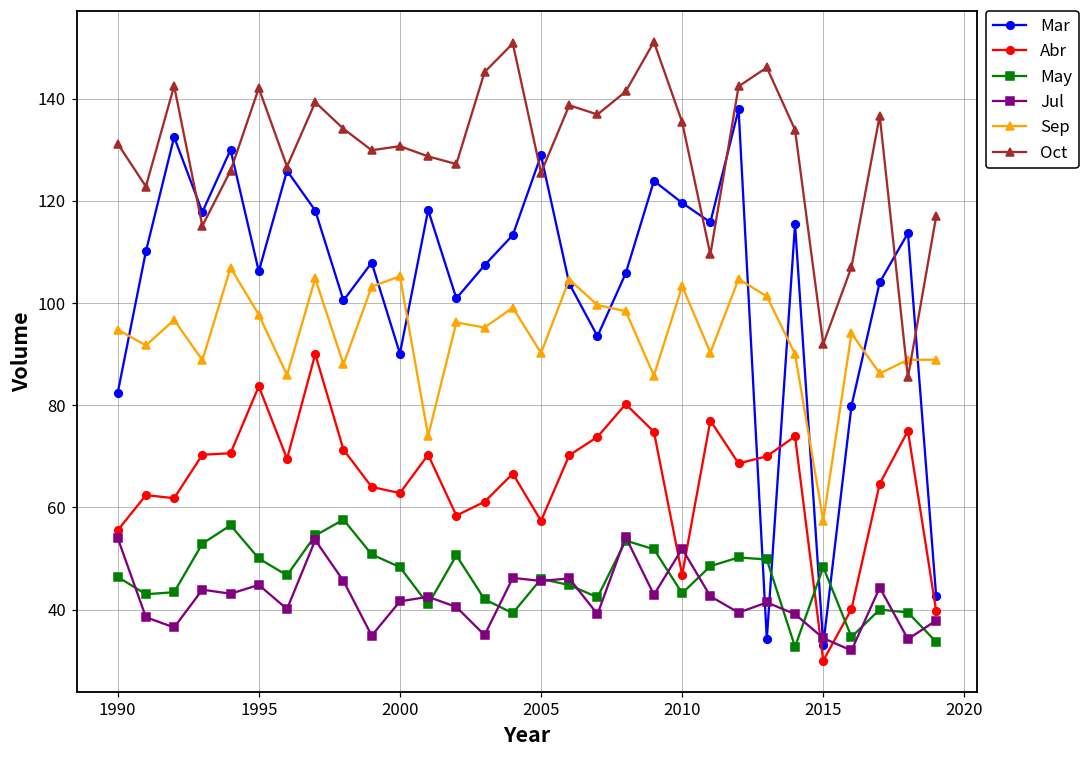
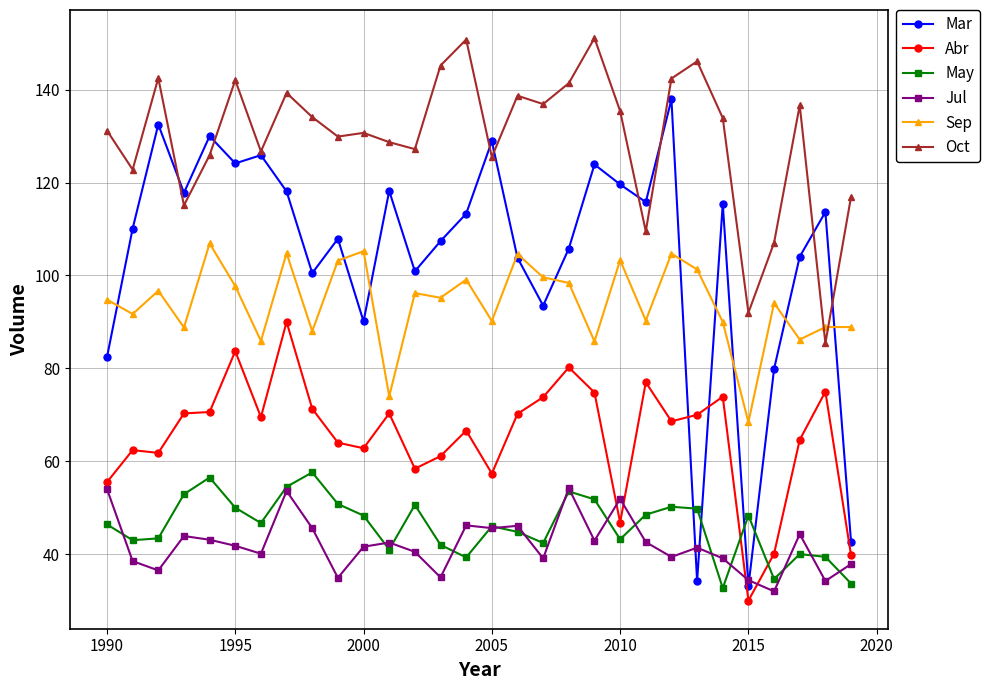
  {
    "Mar": {
      "1990": 82,
-     "1995": 106,
+     "1995": 124,
      "2000": 90,
      "2005": 129,
      "2010": 120,
      "2015": 33
    },
    "Abr": {
      "1990": 56,
      "1995": 84,
      "2000": 63,
      "2005": 57,
      "2010": 47,
      "2015": 30
    },
    "May": {
      "1990": 46,
      "1995": 50,
      "2000": 48,
      "2010": 43,
      "2015": 48
    },
    "Jul": {
      "1990": 54,
-     "1995": 45,
+     "1995": 42,
      "2000": 42,
      "2010": 52,
      "2015": 34
    },
    "Sep": {
      "1990": 95,
      "1995": 98,
      "2000": 105,
      "2005": 90,
      "2010": 103,
-     "2015": 57
+     "2015": 68
    },
    "Oct": {
      "1990": 131,
      "1995": 142,
      "2000": 131,
      "2005": 126,
      "2010": 135,
      "2015": 92
    }
  }
